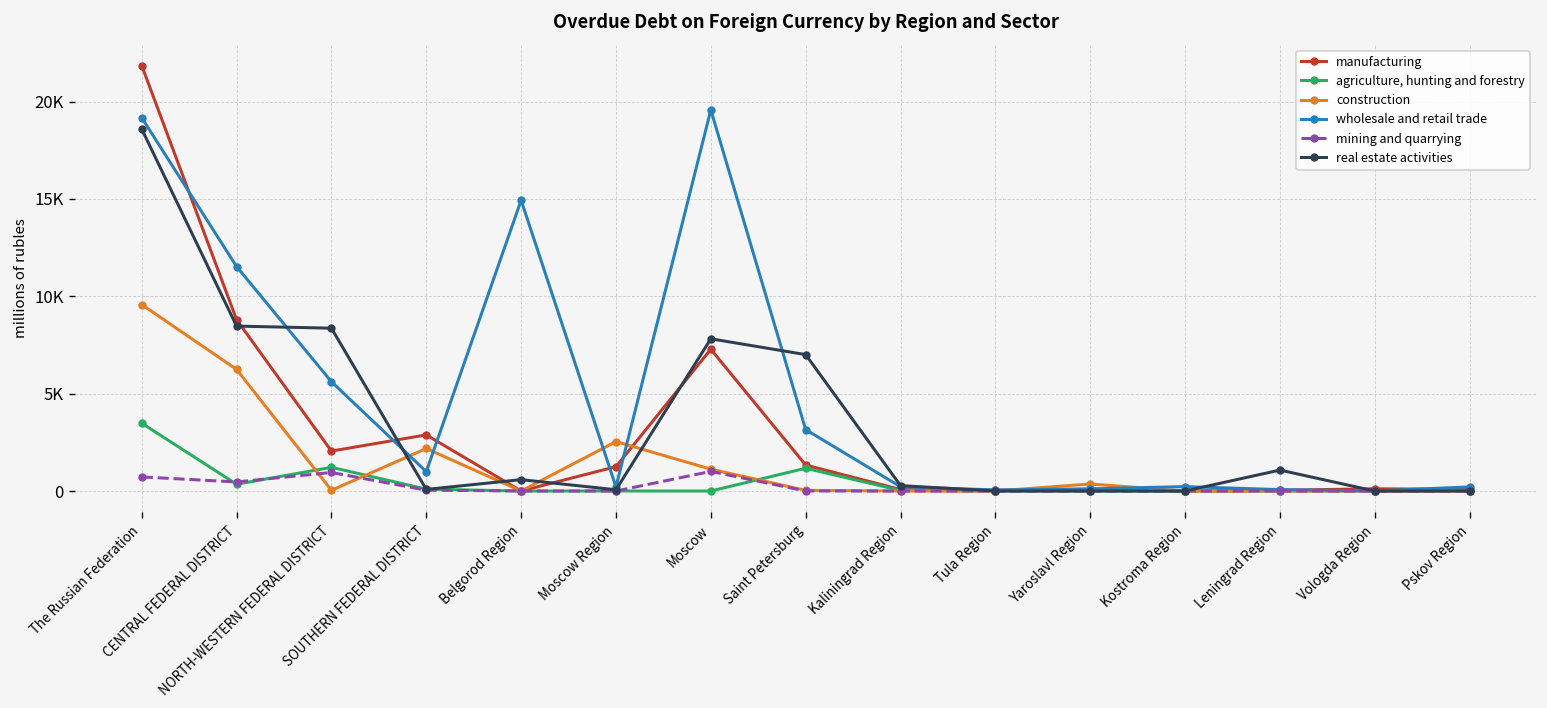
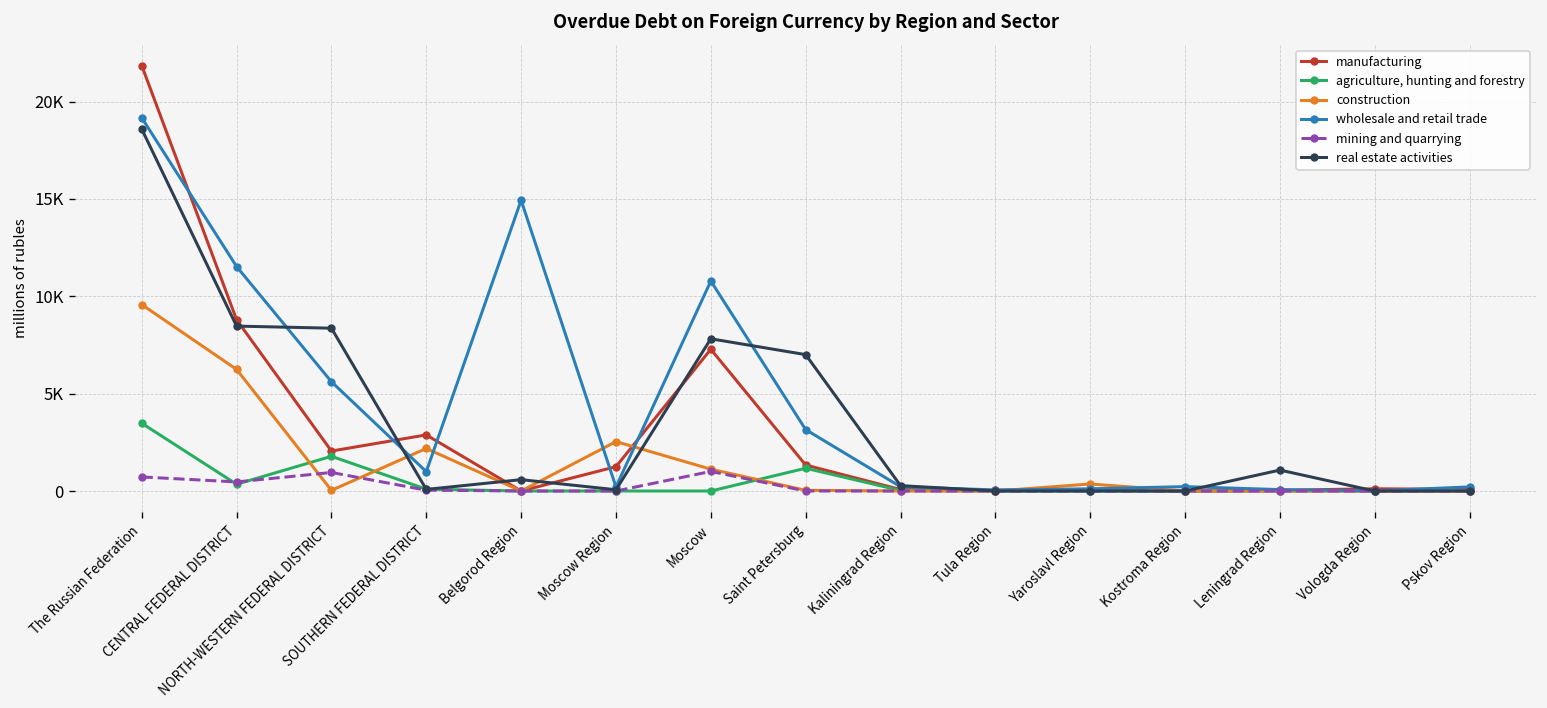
  {
    "manufacturing": {
      "The Russian Federation": 21800,
      "CENTRAL FEDERAL DISTRICT": 8800,
      "NORTH-WESTERN FEDERAL DISTRICT": 2100,
      "SOUTHERN FEDERAL DISTRICT": 2900,
      "Moscow Region": 1300,
      "Moscow": 7300,
      "Saint Petersburg": 1300
    },
    "agriculture, hunting and forestry": {
      "The Russian Federation": 3500,
-     "NORTH-WESTERN FEDERAL DISTRICT": 1200,
+     "NORTH-WESTERN FEDERAL DISTRICT": 1800,
      "Moscow": 0,
      "Saint Petersburg": 1200
    },
    "construction": {
      "The Russian Federation": 9600,
      "CENTRAL FEDERAL DISTRICT": 6200,
      "NORTH-WESTERN FEDERAL DISTRICT": 0,
      "SOUTHERN FEDERAL DISTRICT": 2200,
      "Moscow Region": 2500,
      "Yaroslavl Region": 400
    },
    "wholesale and retail trade": {
      "The Russian Federation": 19200,
      "CENTRAL FEDERAL DISTRICT": 11500,
      "NORTH-WESTERN FEDERAL DISTRICT": 5600,
      "SOUTHERN FEDERAL DISTRICT": 1000,
      "Belgorod Region": 14900,
-     "Moscow": 19600,
+     "Moscow": 10800,
      "Saint Petersburg": 3200,
      "Kostroma Region": 200
    },
    "mining and quarrying": {
      "The Russian Federation": 700,
      "NORTH-WESTERN FEDERAL DISTRICT": 1000
    },
    "real estate activities": {
      "The Russian Federation": 18600,
      "CENTRAL FEDERAL DISTRICT": 8500,
      "NORTH-WESTERN FEDERAL DISTRICT": 8400,
      "Belgorod Region": 600,
      "Moscow": 7800,
      "Saint Petersburg": 7000,
      "Leningrad Region": 1100
    }
  }
